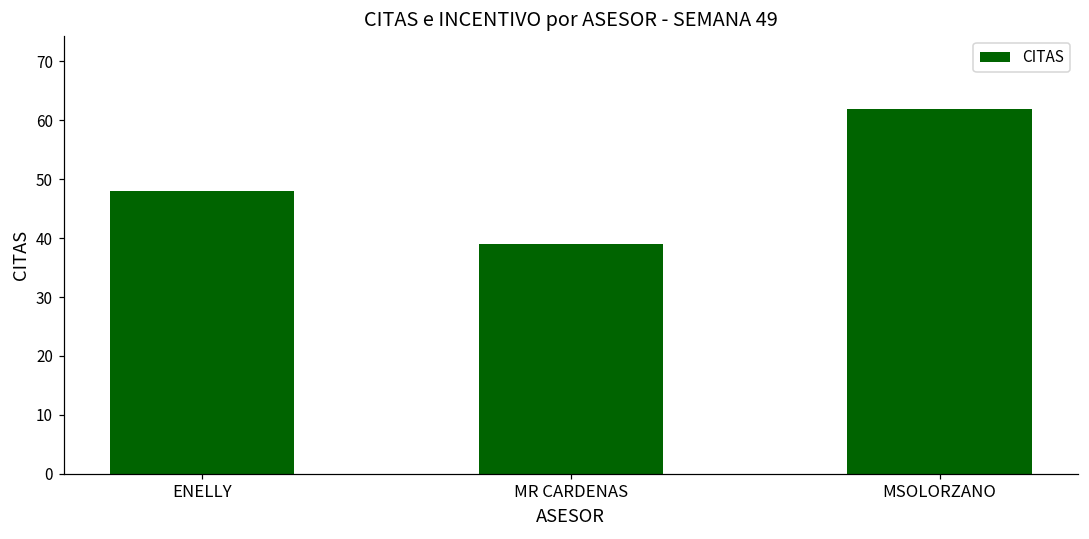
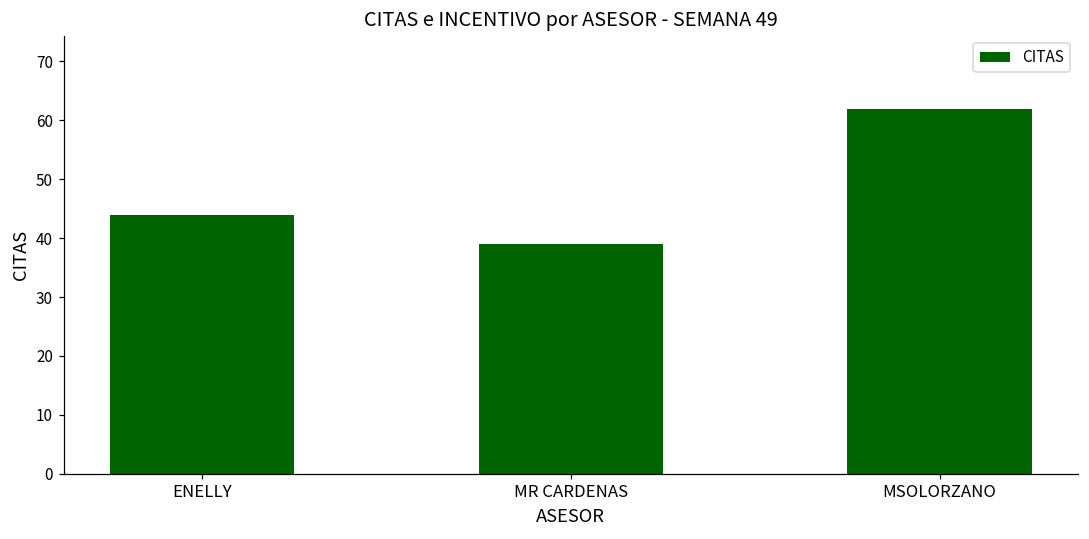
  {
-   "ENELLY": 48,
+   "ENELLY": 44,
    "MR CARDENAS": 39,
    "MSOLORZANO": 62
  }
